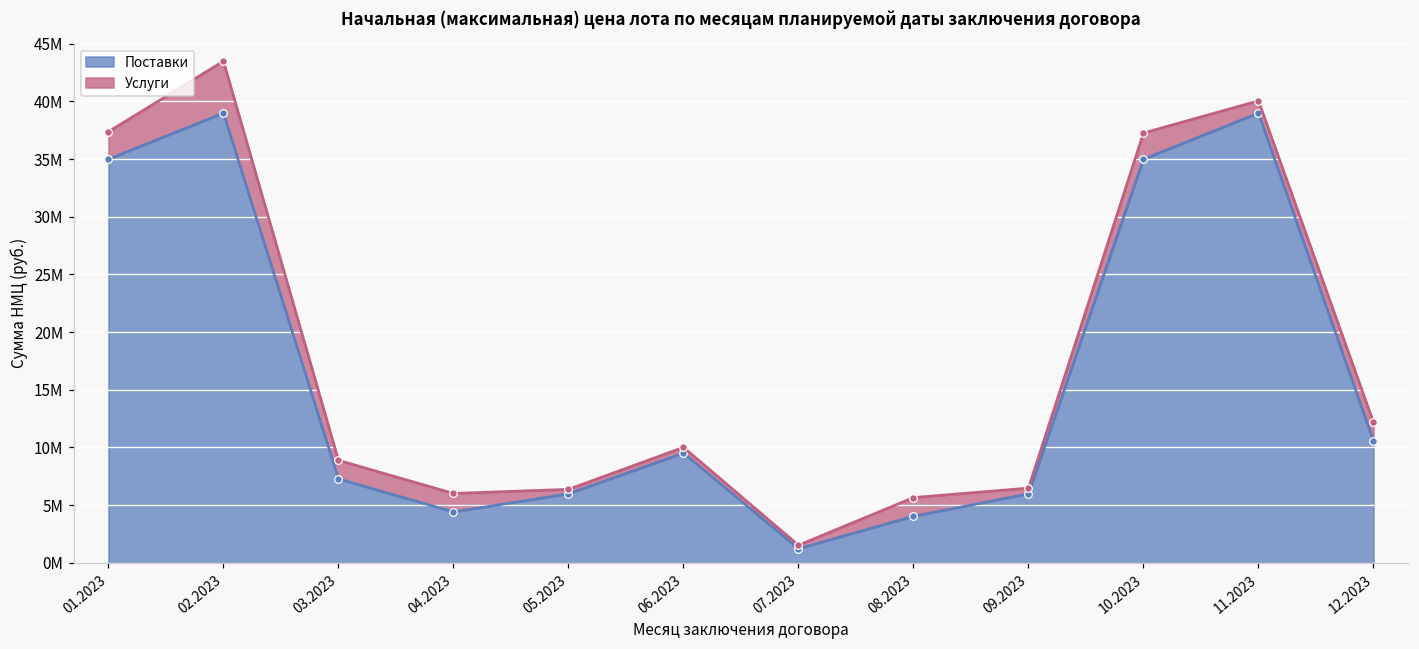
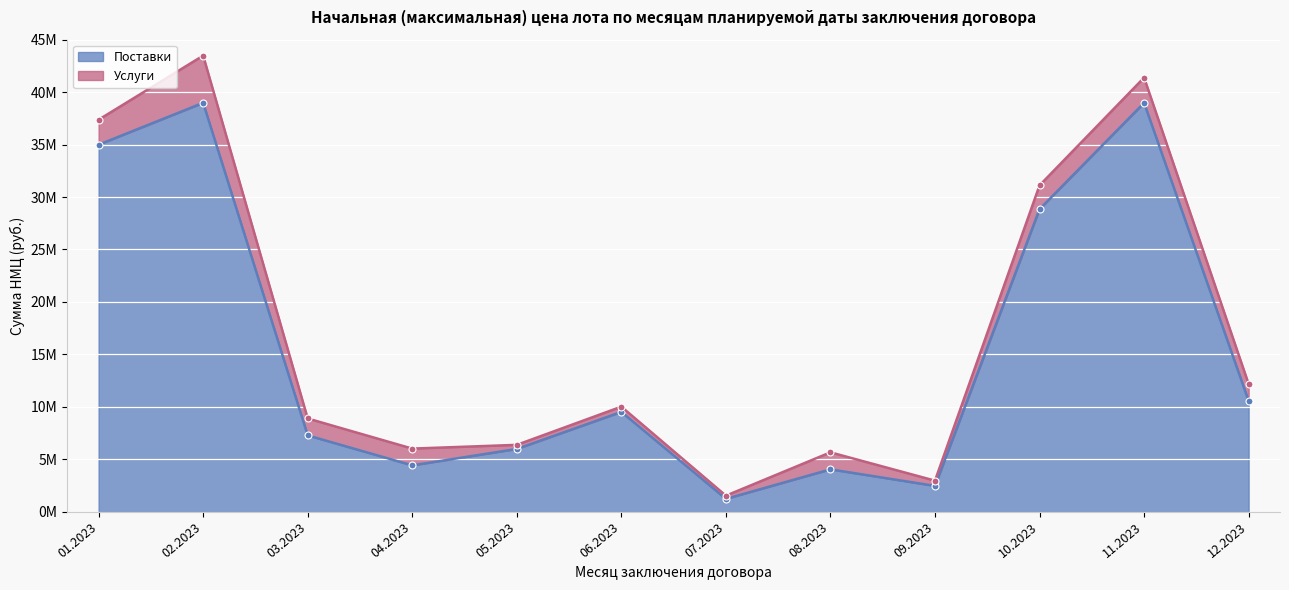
  {
    "Поставки": {
      "01.2023": 35000000,
      "02.2023": 39000000,
      "03.2023": 7300000,
      "04.2023": 4400000,
      "05.2023": 6000000,
      "06.2023": 9500000,
      "07.2023": 1200000,
      "08.2023": 4000000,
-     "09.2023": 6000000,
-     "10.2023": 35000000,
+     "09.2023": 2500000,
+     "10.2023": 28800000,
      "11.2023": 39000000,
      "12.2023": 10500000
    },
    "Услуги": {
      "01.2023": 2400000,
      "02.2023": 4500000,
      "03.2023": 1600000,
      "04.2023": 1600000,
      "05.2023": 400000,
      "06.2023": 500000,
      "07.2023": 300000,
      "08.2023": 1600000,
      "09.2023": 500000,
      "10.2023": 2300000,
-     "11.2023": 1100000,
+     "11.2023": 2400000,
      "12.2023": 1600000
    }
  }
